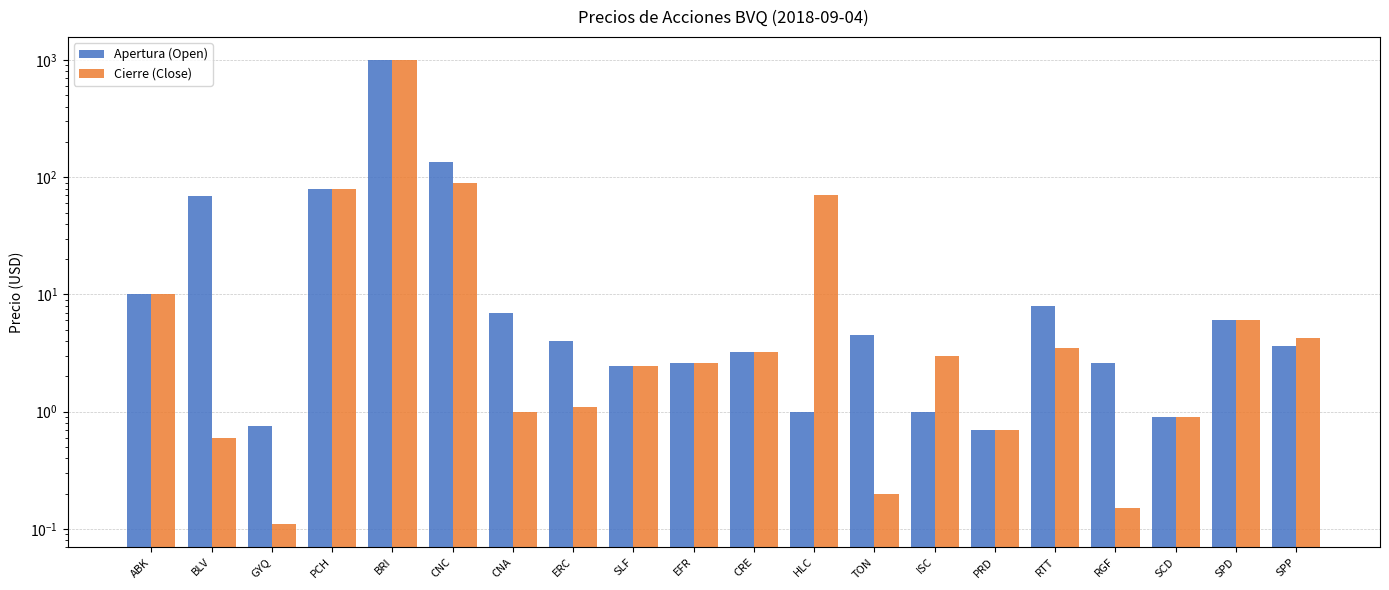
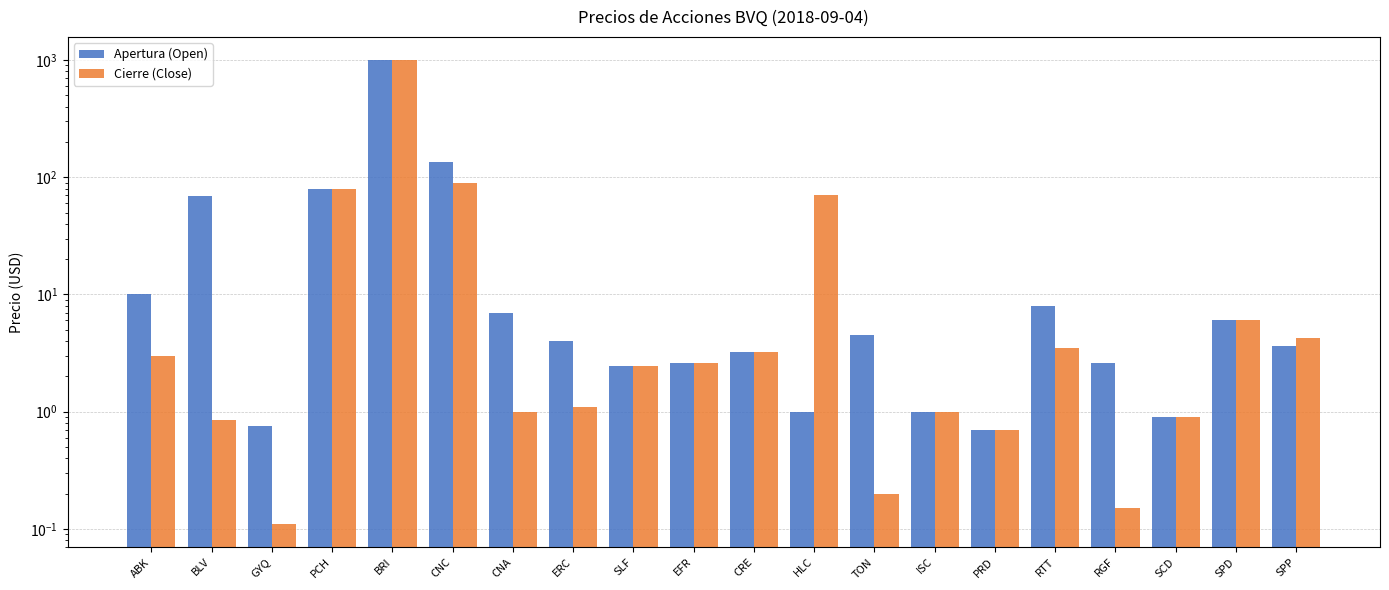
  {
    "Apertura (Open)": {
      "ABK": 10,
      "BLV": 70,
      "GYQ": 0.8,
      "PCH": 80,
      "BRI": 1000,
      "CNC": 140,
      "CNA": 7,
      "ERC": 4.0,
      "SLF": 2.5,
      "EFR": 2.6,
      "CRE": 3.2,
      "HLC": 1.0,
      "TON": 4.5,
      "ISC": 1.0,
      "PRD": 0.7,
      "RTT": 8,
      "RGF": 2.6,
      "SCD": 0.9,
      "SPD": 6,
      "SPP": 3.7
    },
    "Cierre (Close)": {
-     "ABK": 10,
-     "BLV": 0.6,
+     "ABK": 3,
+     "BLV": 0.8,
      "GYQ": 0.11,
      "PCH": 80,
      "BRI": 1000,
      "CNC": 90,
      "CNA": 1.0,
      "ERC": 1.1,
      "SLF": 2.5,
      "EFR": 2.6,
      "CRE": 3.2,
      "HLC": 70,
      "TON": 0.2,
-     "ISC": 3,
+     "ISC": 1,
      "PRD": 0.7,
      "RTT": 3.5,
      "RGF": 0.15,
      "SCD": 0.9,
      "SPD": 6,
      "SPP": 4.3
    }
  }
